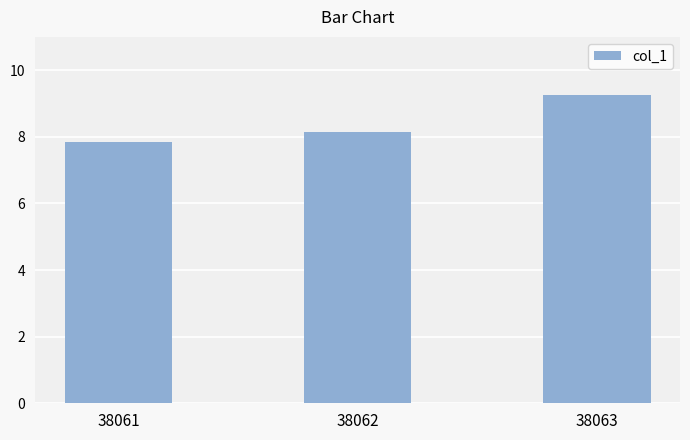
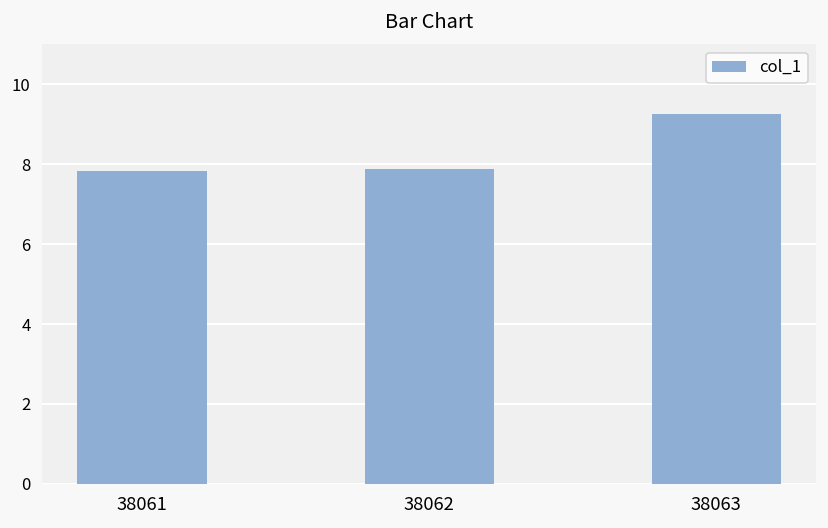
  {
    "38061": 7.8,
-   "38062": 8.2,
+   "38062": 7.9,
    "38063": 9.2
  }
